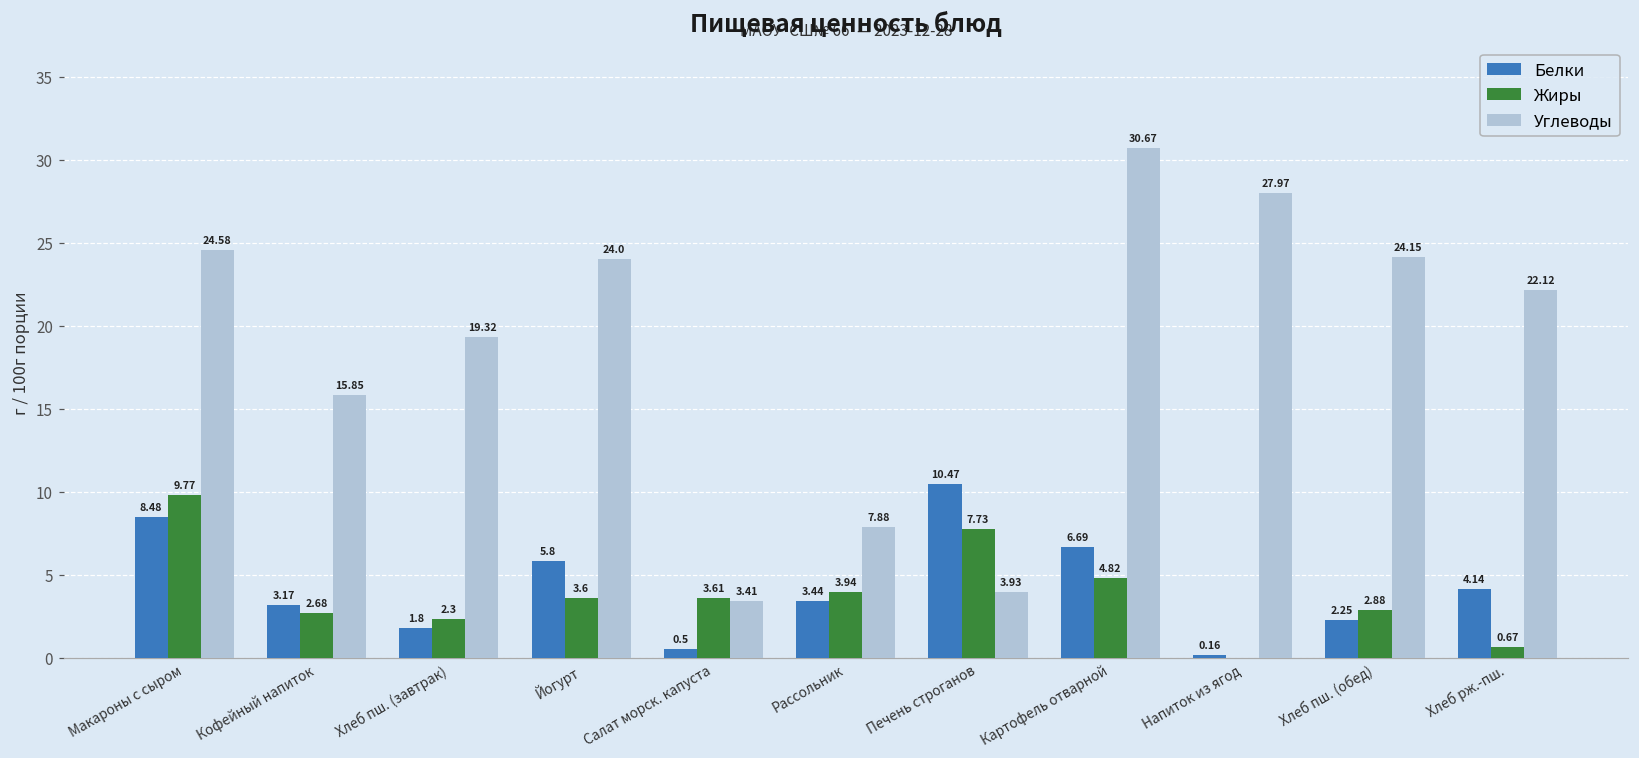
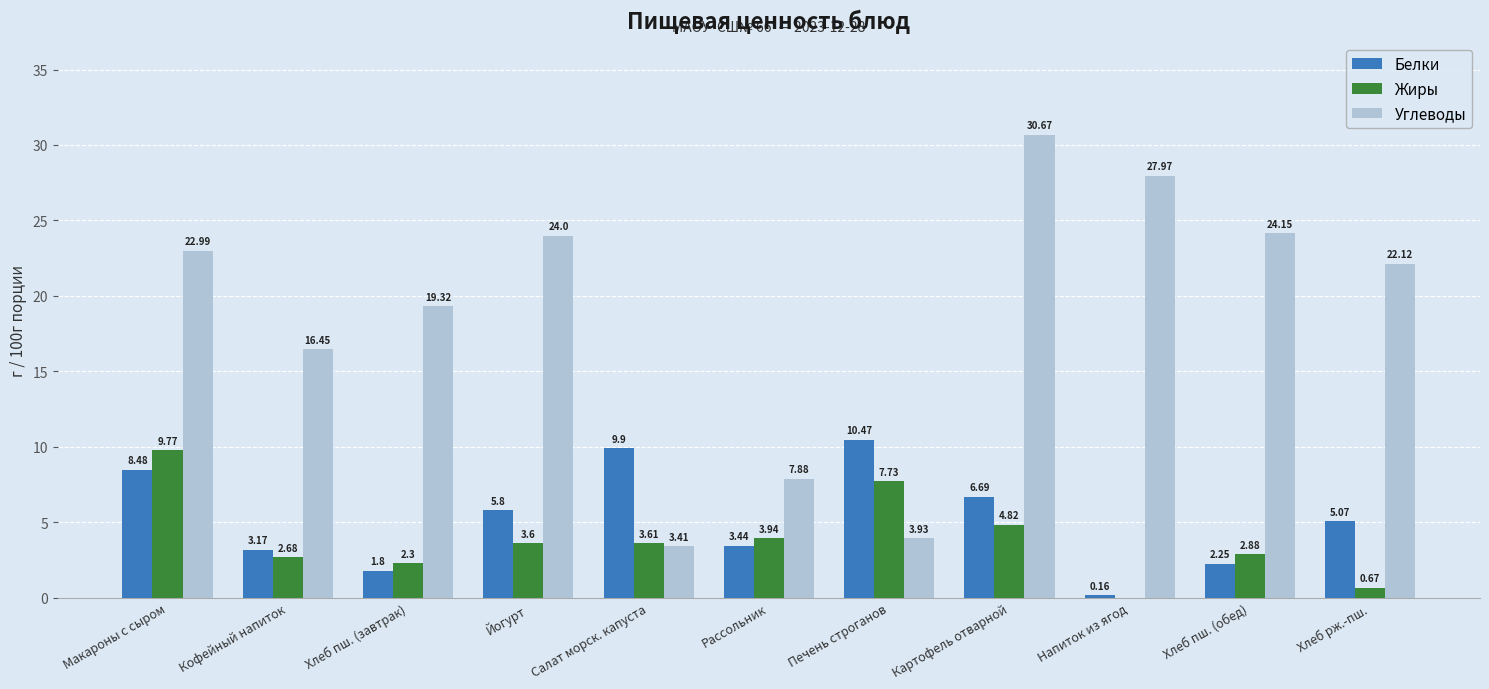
  {
    "Белки": {
      "Макароны с сыром": 8.48,
      "Кофейный напиток": 3.17,
      "Хлеб пш. (завтрак)": 1.8,
      "Йогурт": 5.8,
-     "Салат морск. капуста": 0.5,
+     "Салат морск. капуста": 9.9,
      "Рассольник": 3.44,
      "Печень строганов": 10.47,
      "Картофель отварной": 6.69,
      "Напиток из ягод": 0.16,
      "Хлеб пш. (обед)": 2.25,
-     "Хлеб рж.-пш.": 4.14
+     "Хлеб рж.-пш.": 5.07
    },
    "Жиры": {
      "Макароны с сыром": 9.77,
      "Кофейный напиток": 2.68,
      "Хлеб пш. (завтрак)": 2.3,
      "Йогурт": 3.6,
      "Салат морск. капуста": 3.61,
      "Рассольник": 3.94,
      "Печень строганов": 7.73,
      "Картофель отварной": 4.82,
      "Хлеб пш. (обед)": 2.88,
      "Хлеб рж.-пш.": 0.67
    },
    "Углеводы": {
-     "Макароны с сыром": 24.58,
-     "Кофейный напиток": 15.85,
+     "Макароны с сыром": 22.99,
+     "Кофейный напиток": 16.45,
      "Хлеб пш. (завтрак)": 19.32,
      "Йогурт": 24.0,
      "Салат морск. капуста": 3.41,
      "Рассольник": 7.88,
      "Печень строганов": 3.93,
      "Картофель отварной": 30.67,
      "Напиток из ягод": 27.97,
      "Хлеб пш. (обед)": 24.15,
      "Хлеб рж.-пш.": 22.12
    }
  }
